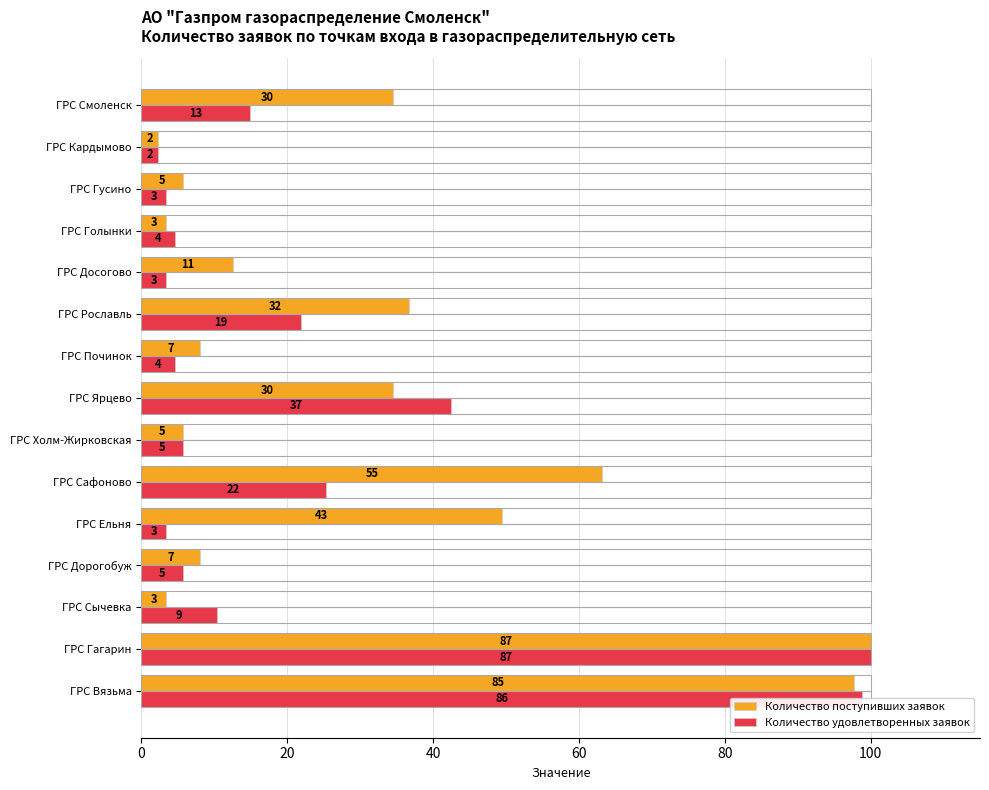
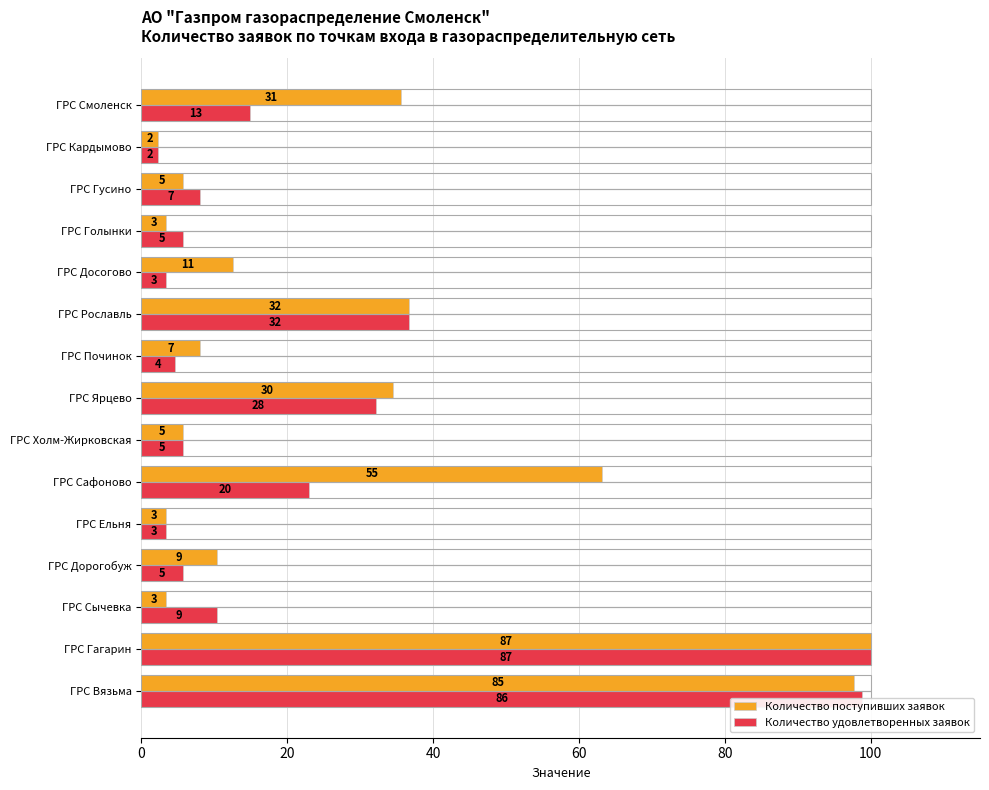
  {
    "Количество поступивших заявок": {
-     "ГРС Смоленск": 30,
-     "ГРС Ельня": 43,
-     "ГРС Дорогобуж": 7
+     "ГРС Смоленск": 31,
+     "ГРС Ельня": 3,
+     "ГРС Дорогобуж": 9
    },
    "Количество удовлетворенных заявок": {
-     "ГРС Гусино": 3,
-     "ГРС Голынки": 4,
-     "ГРС Рославль": 19,
-     "ГРС Ярцево": 37,
-     "ГРС Сафоново": 22
+     "ГРС Гусино": 7,
+     "ГРС Голынки": 5,
+     "ГРС Рославль": 32,
+     "ГРС Ярцево": 28,
+     "ГРС Сафоново": 20
    }
  }
